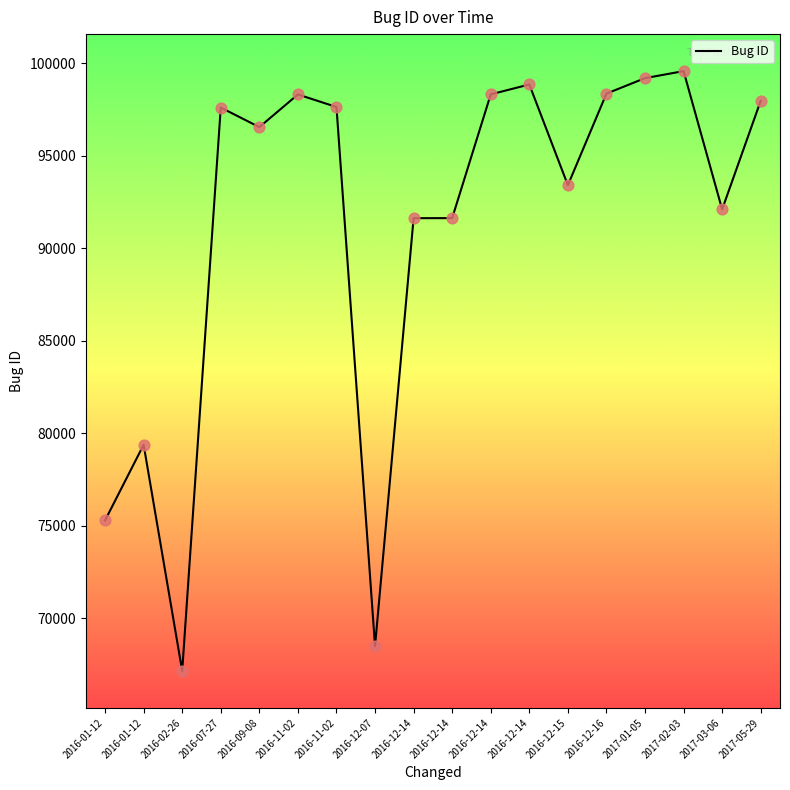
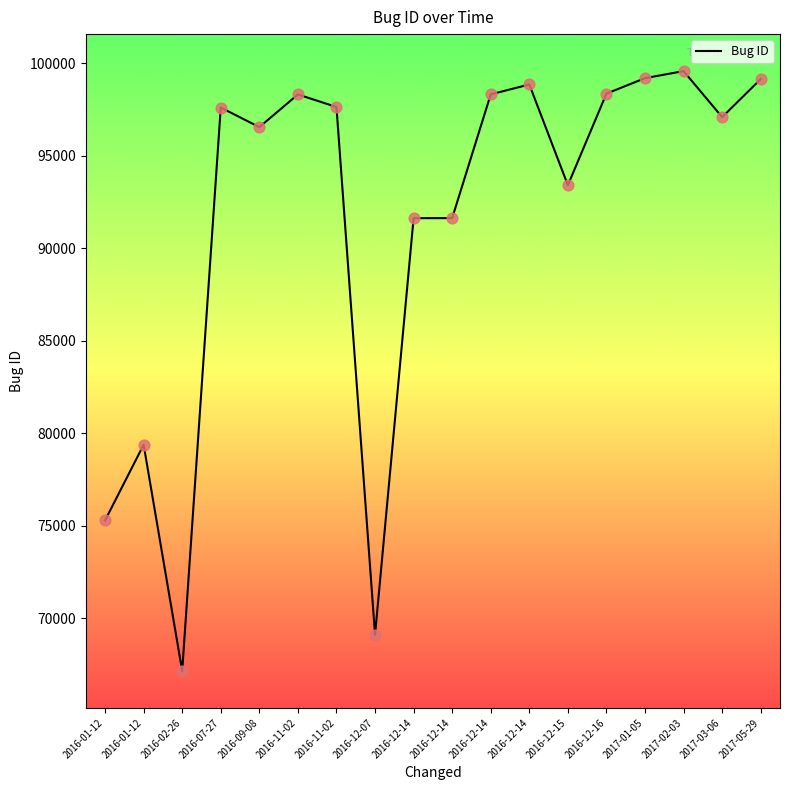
  {
    "2016-02-26": 67200,
    "2016-07-27": 97600,
    "2016-09-08": 96500,
-   "2016-12-07": 68500,
+   "2016-12-07": 69100,
    "2016-12-15": 93400,
    "2016-12-16": 98400,
    "2017-01-05": 99200,
    "2017-02-03": 99600,
-   "2017-03-06": 92100,
-   "2017-05-29": 98000
+   "2017-03-06": 97100,
+   "2017-05-29": 99100
  }
